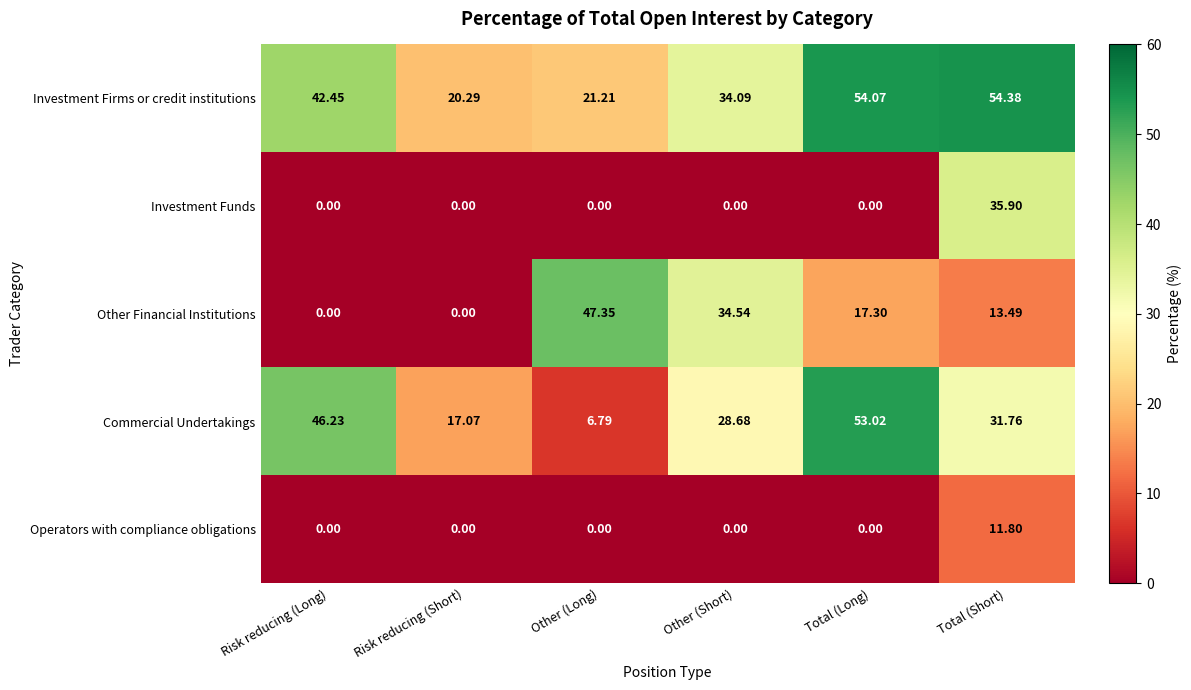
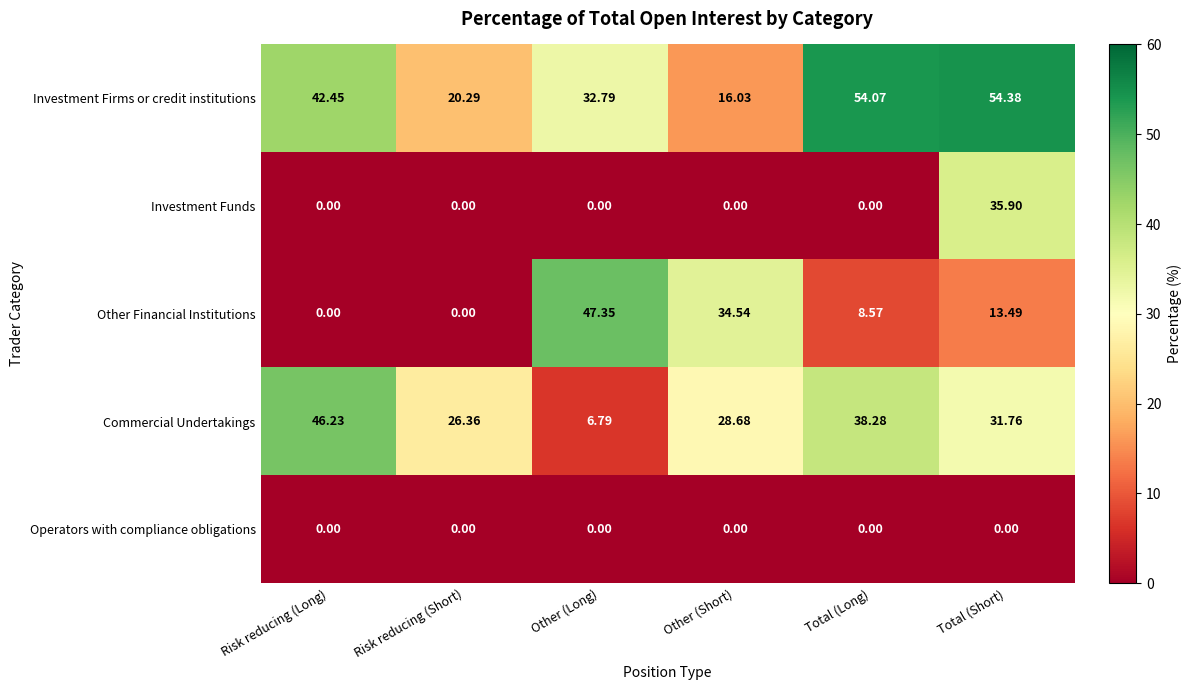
  {
    "Investment Firms or credit institutions": {
      "Risk reducing (Long)": 42.45,
      "Risk reducing (Short)": 20.29,
-     "Other (Long)": 21.21,
-     "Other (Short)": 34.09,
+     "Other (Long)": 32.79,
+     "Other (Short)": 16.03,
      "Total (Long)": 54.07,
      "Total (Short)": 54.38
    },
    "Investment Funds": {
      "Risk reducing (Long)": 0.00,
      "Risk reducing (Short)": 0.00,
      "Other (Long)": 0.00,
      "Other (Short)": 0.00,
      "Total (Long)": 0.00,
      "Total (Short)": 35.90
    },
    "Other Financial Institutions": {
      "Risk reducing (Long)": 0.00,
      "Risk reducing (Short)": 0.00,
      "Other (Long)": 47.35,
      "Other (Short)": 34.54,
-     "Total (Long)": 17.30,
+     "Total (Long)": 8.57,
      "Total (Short)": 13.49
    },
    "Commercial Undertakings": {
      "Risk reducing (Long)": 46.23,
-     "Risk reducing (Short)": 17.07,
+     "Risk reducing (Short)": 26.36,
      "Other (Long)": 6.79,
      "Other (Short)": 28.68,
-     "Total (Long)": 53.02,
+     "Total (Long)": 38.28,
      "Total (Short)": 31.76
    },
    "Operators with compliance obligations": {
      "Risk reducing (Long)": 0.00,
      "Risk reducing (Short)": 0.00,
      "Other (Long)": 0.00,
      "Other (Short)": 0.00,
      "Total (Long)": 0.00,
-     "Total (Short)": 11.80
+     "Total (Short)": 0.00
    }
  }
